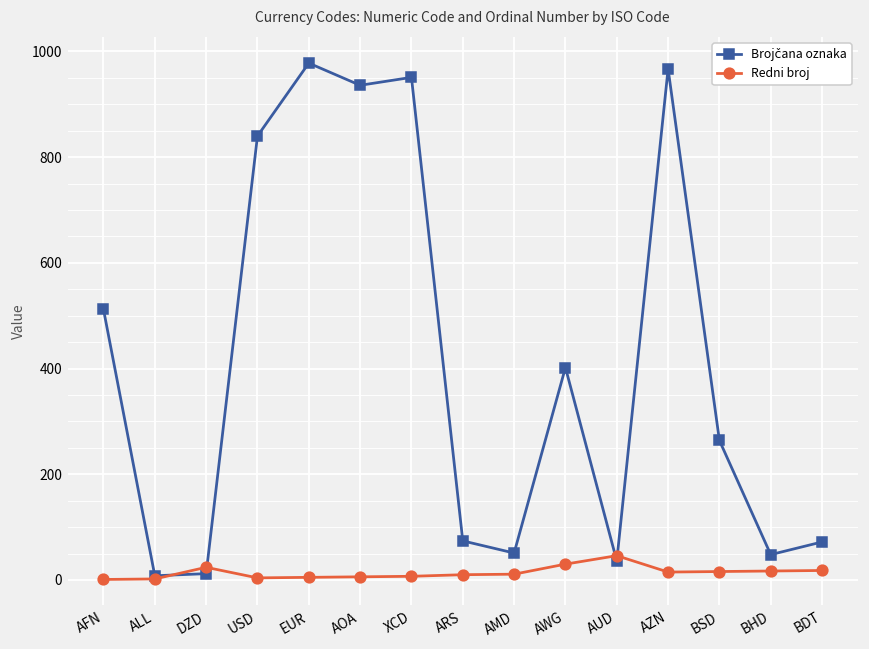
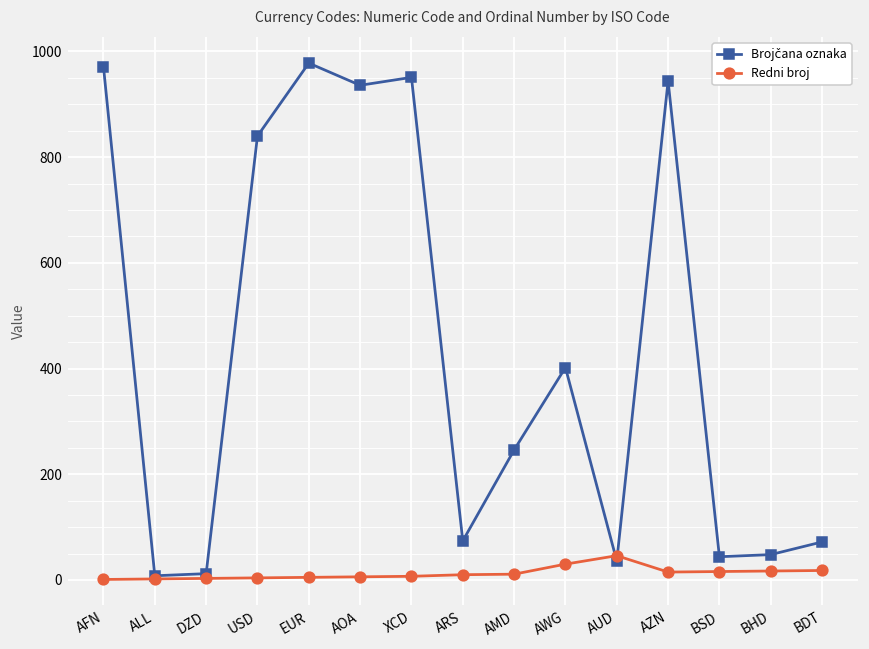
  {
    "Brojčana oznaka": {
-     "AFN": 510,
+     "AFN": 970,
      "ALL": 10,
      "DZD": 10,
      "USD": 840,
      "EUR": 980,
      "AOA": 940,
      "XCD": 950,
      "ARS": 70,
-     "AMD": 50,
+     "AMD": 250,
      "AWG": 400,
      "AUD": 40,
-     "AZN": 970,
-     "BSD": 260,
+     "AZN": 940,
+     "BSD": 40,
      "BHD": 50,
      "BDT": 70
    },
    "Redni broj": {
      "AFN": 0,
      "ALL": 0,
-     "DZD": 20,
+     "DZD": 0,
      "USD": 0,
      "EUR": 10,
      "AOA": 10,
      "XCD": 10,
      "ARS": 10,
      "AMD": 10,
      "AWG": 30,
      "AUD": 50,
      "AZN": 20,
      "BSD": 20,
      "BHD": 20,
      "BDT": 20
    }
  }
